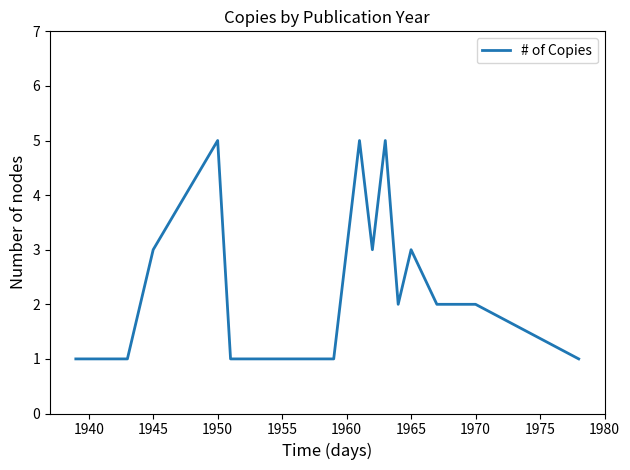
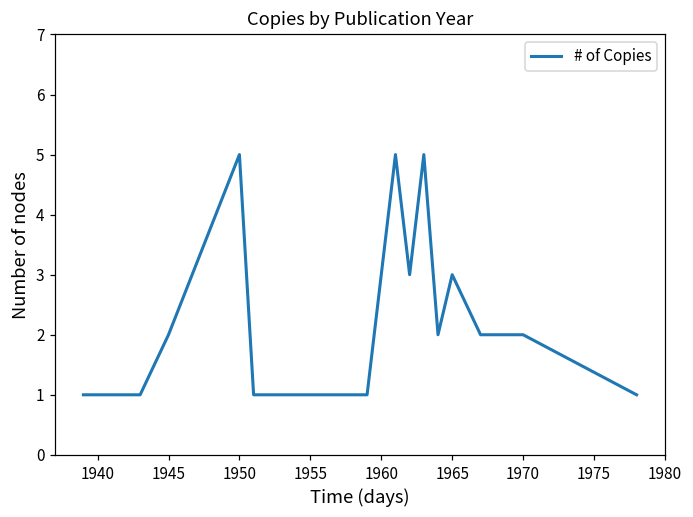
  {
-   "1945": 3,
+   "1945": 2,
    "1950": 5,
    "1965": 3,
    "1970": 2
  }
